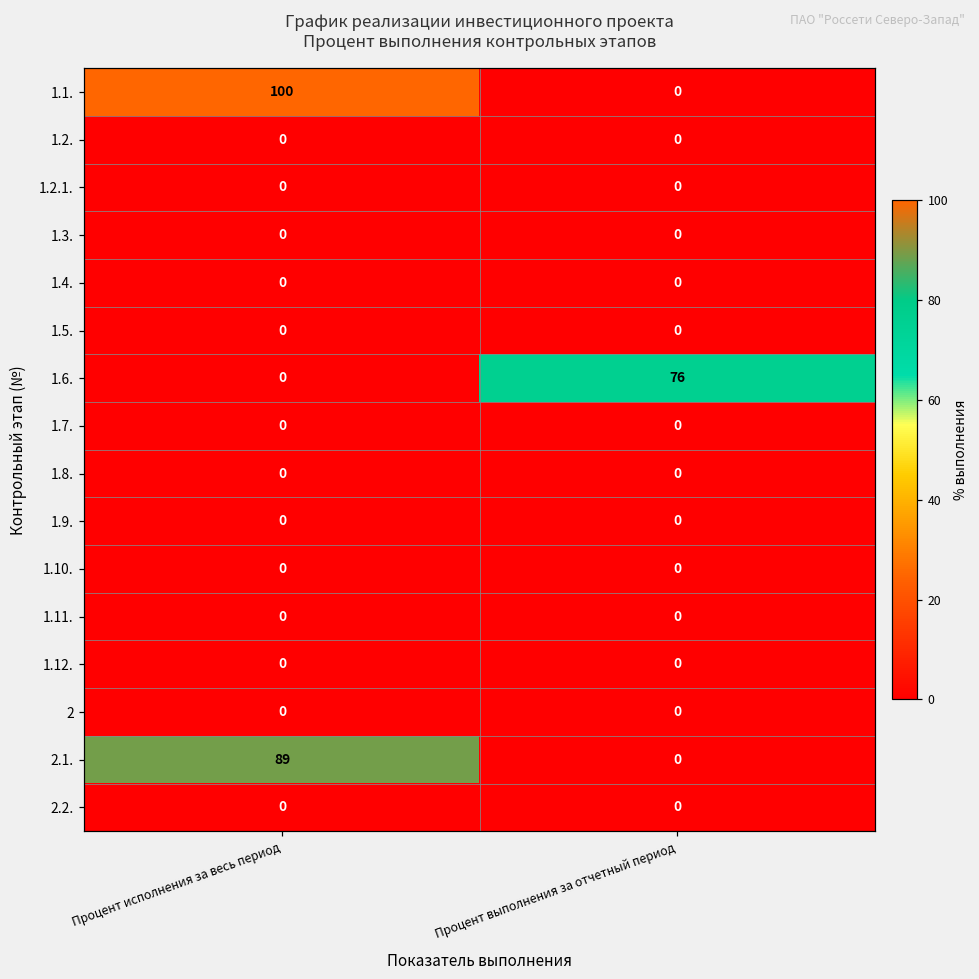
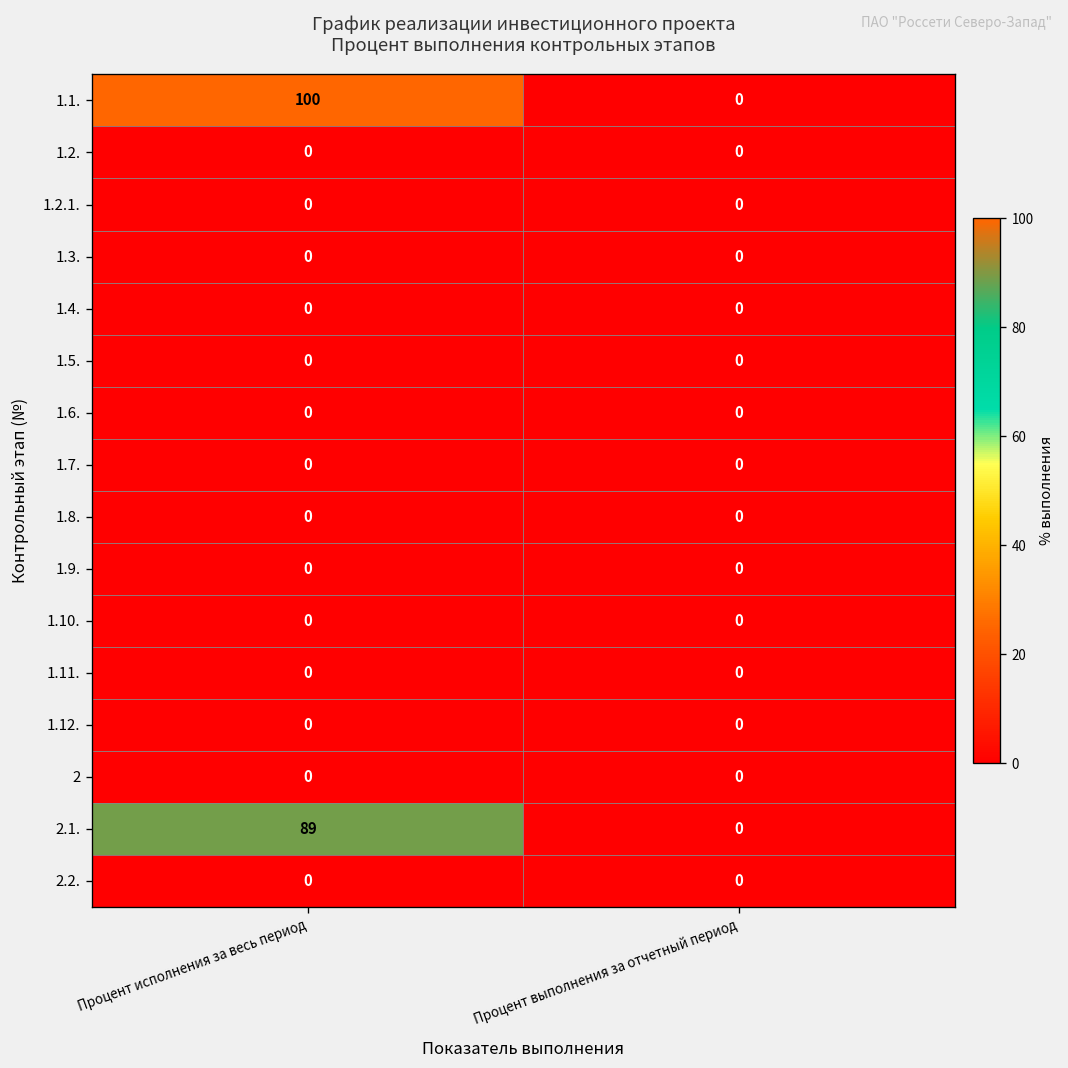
  {
    "1.1.": {
      "Процент исполнения за весь период": 100,
      "Процент выполнения за отчетный период": 0
    },
    "1.2.": {
      "Процент исполнения за весь период": 0,
      "Процент выполнения за отчетный период": 0
    },
    "1.2.1.": {
      "Процент исполнения за весь период": 0,
      "Процент выполнения за отчетный период": 0
    },
    "1.3.": {
      "Процент исполнения за весь период": 0,
      "Процент выполнения за отчетный период": 0
    },
    "1.4.": {
      "Процент исполнения за весь период": 0,
      "Процент выполнения за отчетный период": 0
    },
    "1.5.": {
      "Процент исполнения за весь период": 0,
      "Процент выполнения за отчетный период": 0
    },
    "1.6.": {
      "Процент исполнения за весь период": 0,
-     "Процент выполнения за отчетный период": 76
+     "Процент выполнения за отчетный период": 0
    },
    "1.7.": {
      "Процент исполнения за весь период": 0,
      "Процент выполнения за отчетный период": 0
    },
    "1.8.": {
      "Процент исполнения за весь период": 0,
      "Процент выполнения за отчетный период": 0
    },
    "1.9.": {
      "Процент исполнения за весь период": 0,
      "Процент выполнения за отчетный период": 0
    },
    "1.10.": {
      "Процент исполнения за весь период": 0,
      "Процент выполнения за отчетный период": 0
    },
    "1.11.": {
      "Процент исполнения за весь период": 0,
      "Процент выполнения за отчетный период": 0
    },
    "1.12.": {
      "Процент исполнения за весь период": 0,
      "Процент выполнения за отчетный период": 0
    },
    "2": {
      "Процент исполнения за весь период": 0,
      "Процент выполнения за отчетный период": 0
    },
    "2.1.": {
      "Процент исполнения за весь период": 89,
      "Процент выполнения за отчетный период": 0
    },
    "2.2.": {
      "Процент исполнения за весь период": 0,
      "Процент выполнения за отчетный период": 0
    }
  }
